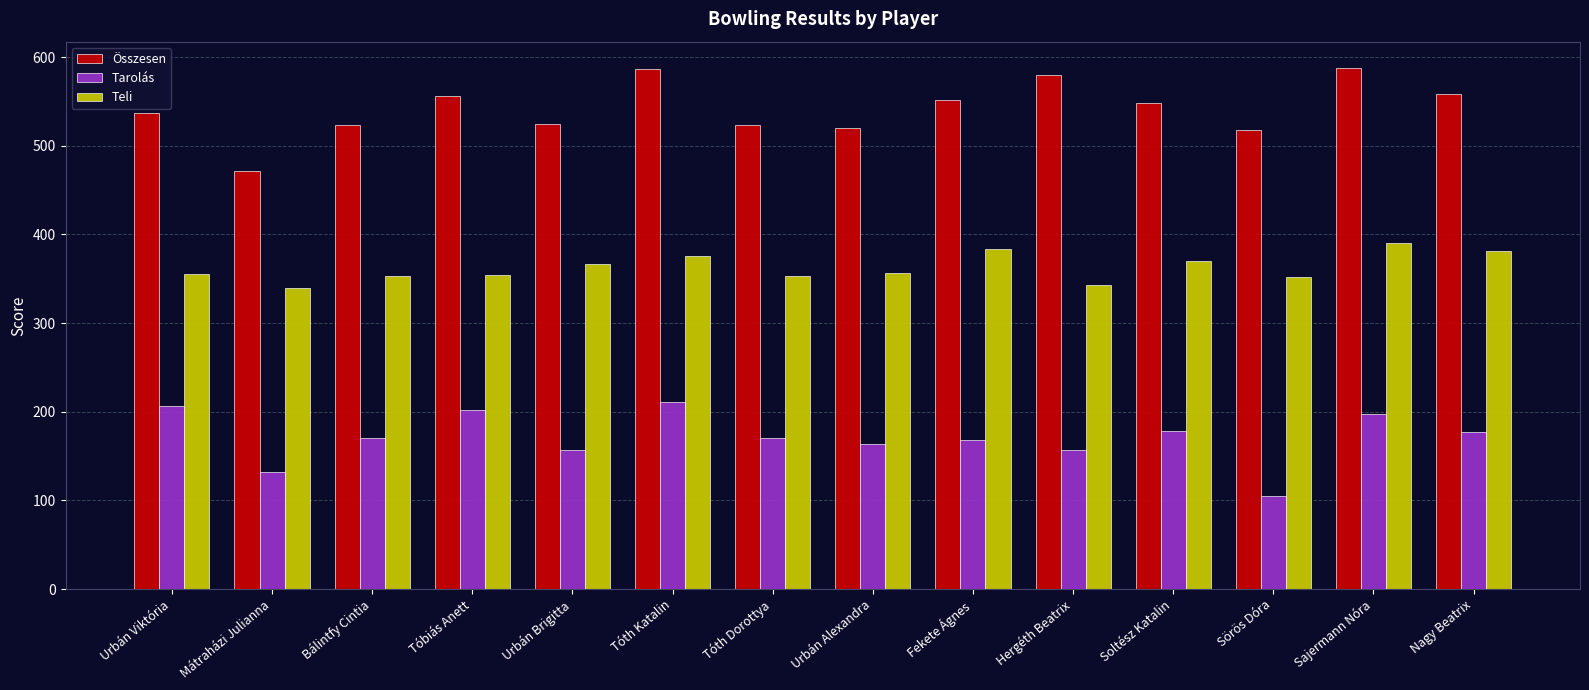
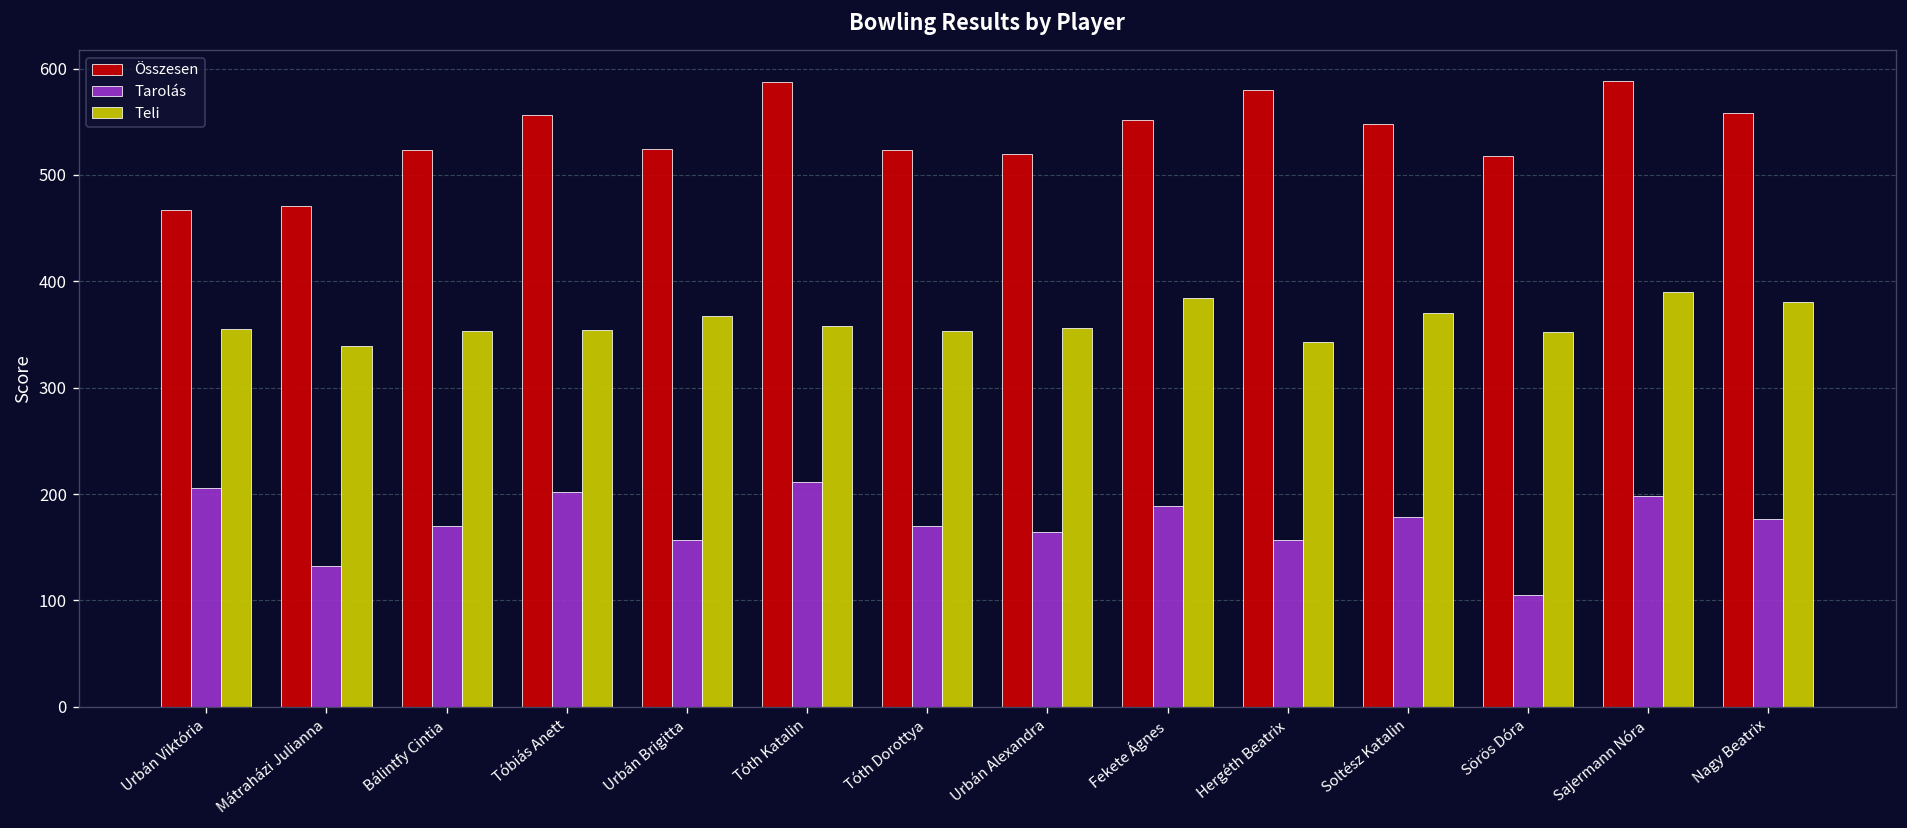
  {
    "Összesen": {
-     "Urbán Viktória": 540,
+     "Urbán Viktória": 470,
      "Mátraházi Julianna": 470,
      "Bálintfy Cintia": 520,
      "Tóbiás Anett": 560,
      "Urbán Brigitta": 520,
      "Tóth Katalin": 590,
      "Tóth Dorottya": 520,
      "Urbán Alexandra": 520,
      "Fekete Ágnes": 550,
      "Hergéth Beatrix": 580,
      "Soltész Katalin": 550,
      "Sörös Dóra": 520,
      "Sajermann Nóra": 590,
      "Nagy Beatrix": 560
    },
    "Tarolás": {
      "Urbán Viktória": 210,
      "Mátraházi Julianna": 130,
      "Bálintfy Cintia": 170,
      "Tóbiás Anett": 200,
      "Urbán Brigitta": 160,
      "Tóth Katalin": 210,
      "Tóth Dorottya": 170,
      "Urbán Alexandra": 160,
-     "Fekete Ágnes": 170,
+     "Fekete Ágnes": 190,
      "Hergéth Beatrix": 160,
      "Soltész Katalin": 180,
      "Sörös Dóra": 110,
      "Sajermann Nóra": 200,
      "Nagy Beatrix": 180
    },
    "Teli": {
      "Urbán Viktória": 360,
      "Mátraházi Julianna": 340,
      "Bálintfy Cintia": 350,
      "Tóbiás Anett": 350,
      "Urbán Brigitta": 370,
-     "Tóth Katalin": 380,
+     "Tóth Katalin": 360,
      "Tóth Dorottya": 350,
      "Urbán Alexandra": 360,
      "Fekete Ágnes": 380,
      "Hergéth Beatrix": 340,
      "Soltész Katalin": 370,
      "Sörös Dóra": 350,
      "Sajermann Nóra": 390,
      "Nagy Beatrix": 380
    }
  }
